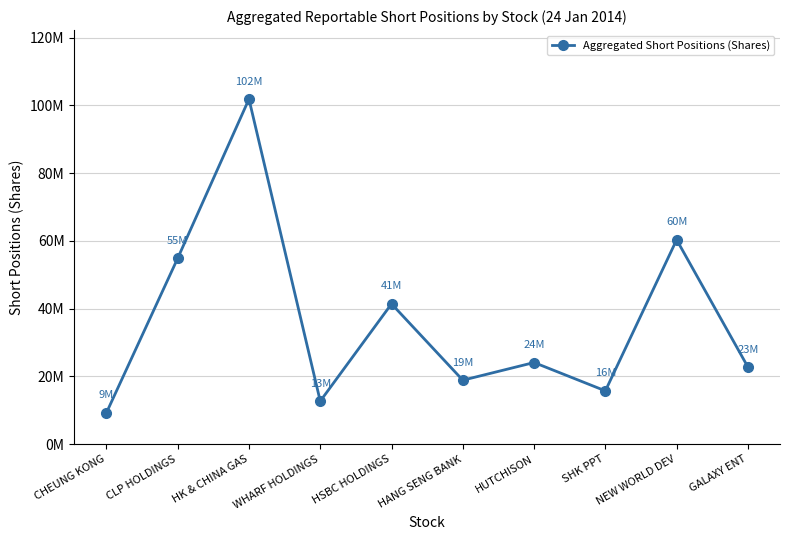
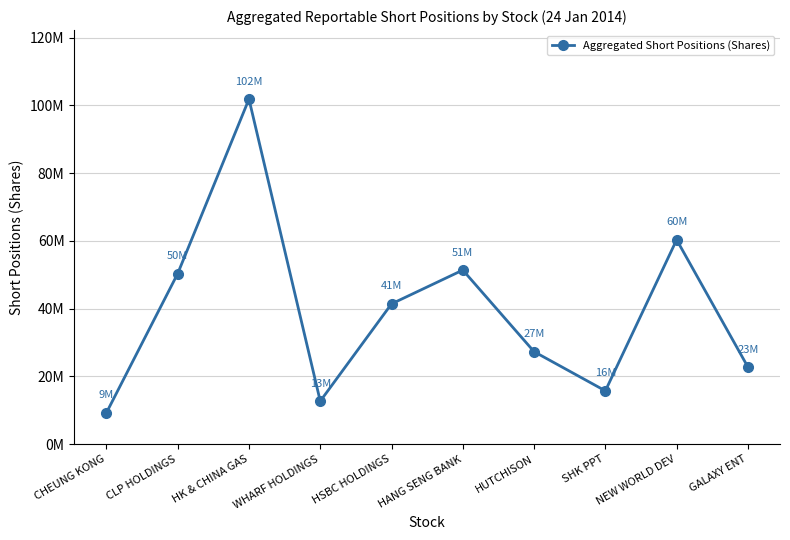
  {
    "CHEUNG KONG": "9M",
-   "CLP HOLDINGS": "55M",
+   "CLP HOLDINGS": "50M",
    "HK & CHINA GAS": "102M",
    "WHARF HOLDINGS": "13M",
    "HSBC HOLDINGS": "41M",
-   "HANG SENG BANK": "19M",
-   "HUTCHISON": "24M",
+   "HANG SENG BANK": "51M",
+   "HUTCHISON": "27M",
    "SHK PPT": "16M",
    "NEW WORLD DEV": "60M",
    "GALAXY ENT": "23M"
  }
